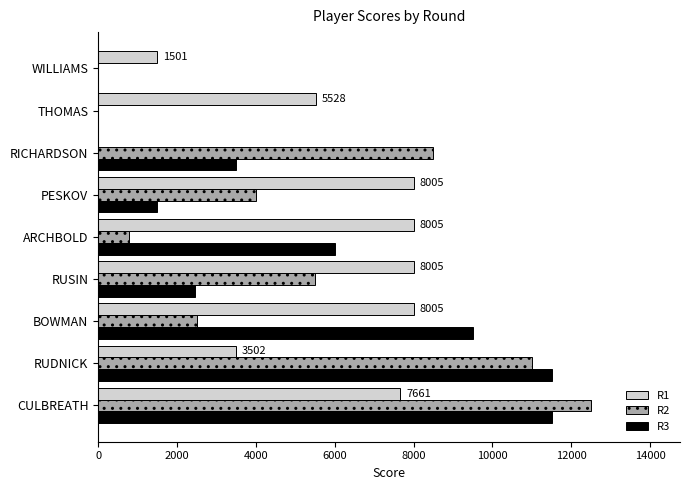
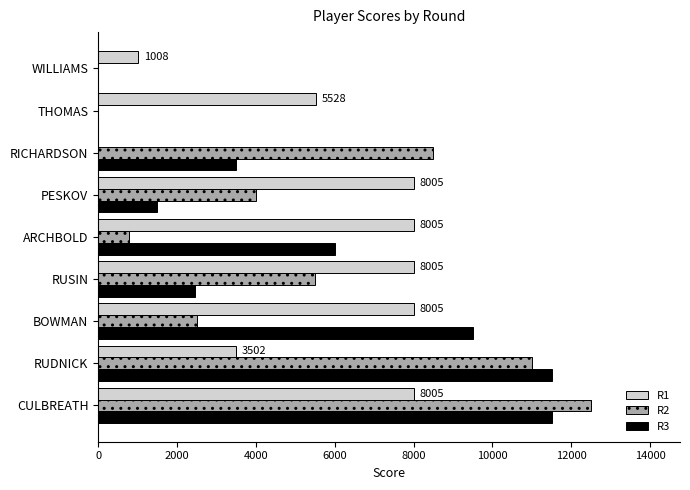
  {
    "R1": {
-     "WILLIAMS": 1501,
+     "WILLIAMS": 1008,
      "THOMAS": 5528,
      "PESKOV": 8005,
      "ARCHBOLD": 8005,
      "RUSIN": 8005,
      "BOWMAN": 8005,
      "RUDNICK": 3502,
-     "CULBREATH": 7661
+     "CULBREATH": 8005
    },
    "R2": {
      "WILLIAMS": 0,
      "THOMAS": 0,
      "RICHARDSON": 8500,
      "PESKOV": 4000,
      "ARCHBOLD": 800,
      "RUSIN": 5500,
      "BOWMAN": 2500,
      "RUDNICK": 11000,
      "CULBREATH": 12500
    },
    "R3": {
      "WILLIAMS": 0,
      "THOMAS": 0,
      "RICHARDSON": 3500,
      "PESKOV": 1500,
      "ARCHBOLD": 6000,
      "RUSIN": 2500,
      "BOWMAN": 9500,
      "RUDNICK": 11500,
      "CULBREATH": 11500
    }
  }
